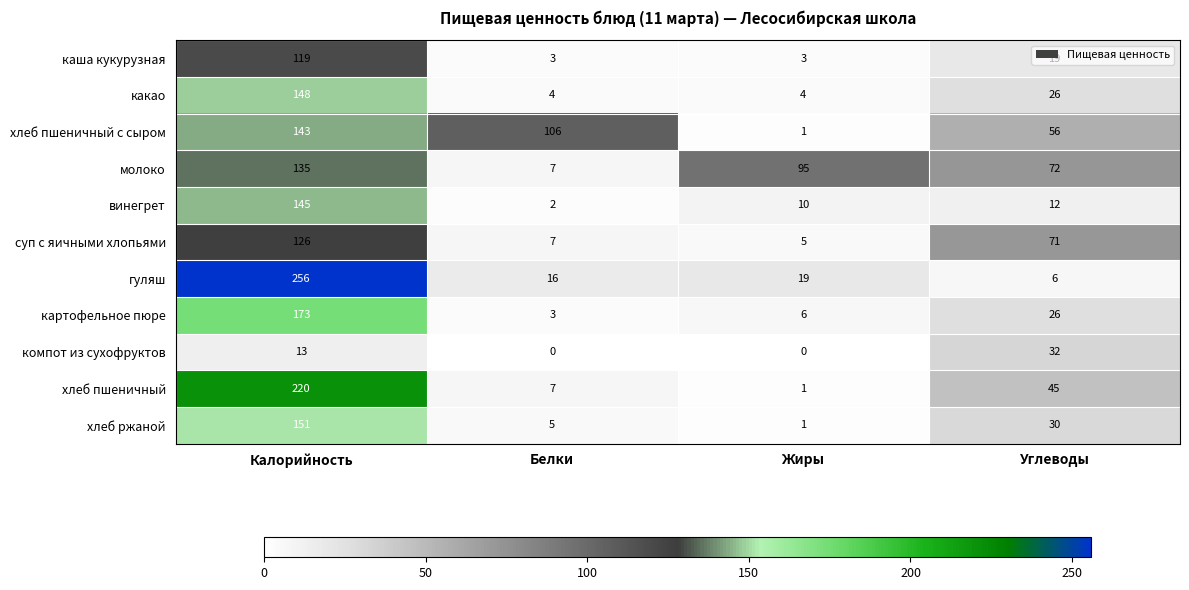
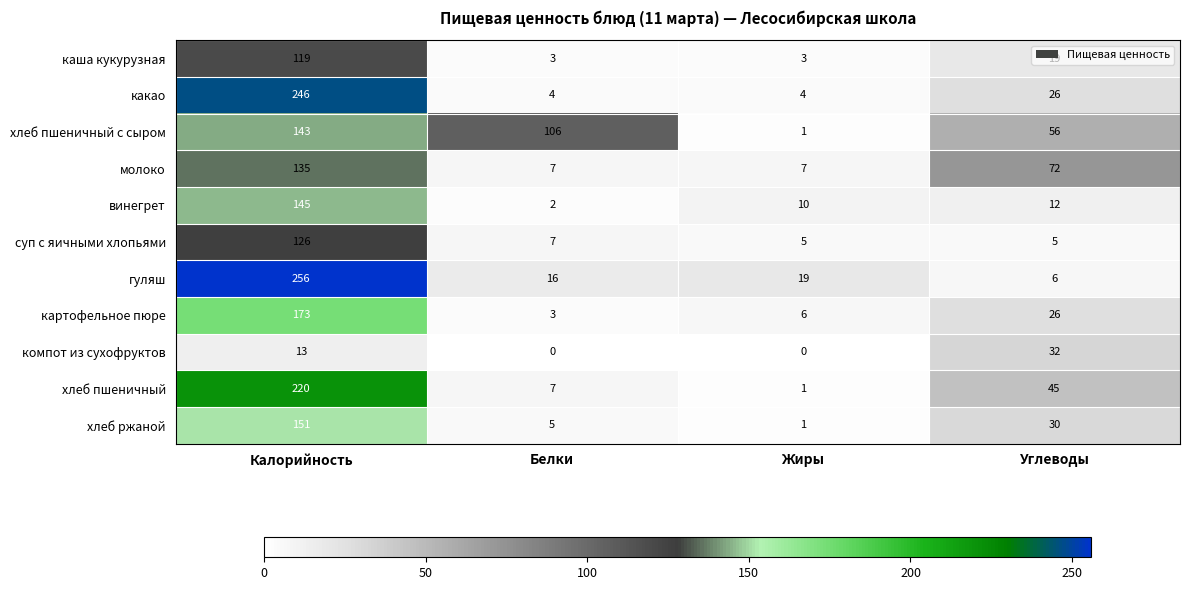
  {
    "каша кукурузная": {
      "Калорийность": 119,
      "Белки": 3,
      "Жиры": 3
    },
    "какао": {
-     "Калорийность": 148,
+     "Калорийность": 246,
      "Белки": 4,
      "Жиры": 4,
      "Углеводы": 26
    },
    "хлеб пшеничный с сыром": {
      "Калорийность": 143,
      "Белки": 106,
      "Жиры": 1,
      "Углеводы": 56
    },
    "молоко": {
      "Калорийность": 135,
      "Белки": 7,
-     "Жиры": 95,
+     "Жиры": 7,
      "Углеводы": 72
    },
    "винегрет": {
      "Калорийность": 145,
      "Белки": 2,
      "Жиры": 10,
      "Углеводы": 12
    },
    "суп с яичными хлопьями": {
      "Калорийность": 126,
      "Белки": 7,
      "Жиры": 5,
-     "Углеводы": 71
+     "Углеводы": 5
    },
    "гуляш": {
      "Калорийность": 256,
      "Белки": 16,
      "Жиры": 19,
      "Углеводы": 6
    },
    "картофельное пюре": {
      "Калорийность": 173,
      "Белки": 3,
      "Жиры": 6,
      "Углеводы": 26
    },
    "компот из сухофруктов": {
      "Калорийность": 13,
      "Белки": 0,
      "Жиры": 0,
      "Углеводы": 32
    },
    "хлеб пшеничный": {
      "Калорийность": 220,
      "Белки": 7,
      "Жиры": 1,
      "Углеводы": 45
    },
    "хлеб ржаной": {
      "Калорийность": 151,
      "Белки": 5,
      "Жиры": 1,
      "Углеводы": 30
    }
  }
